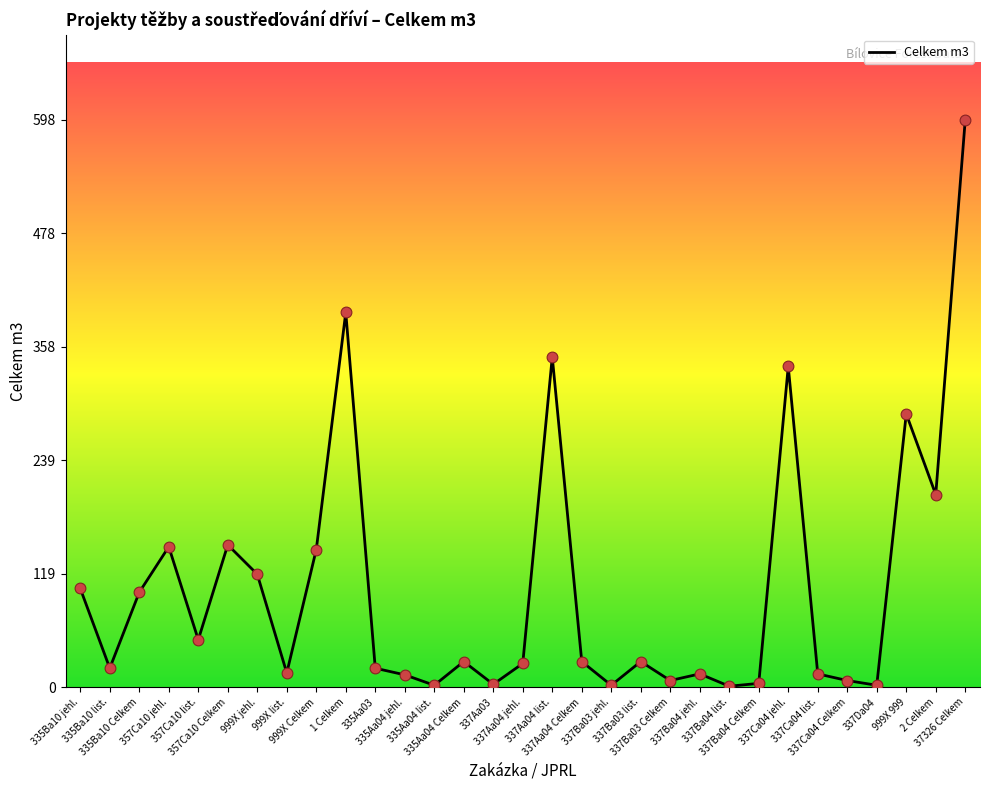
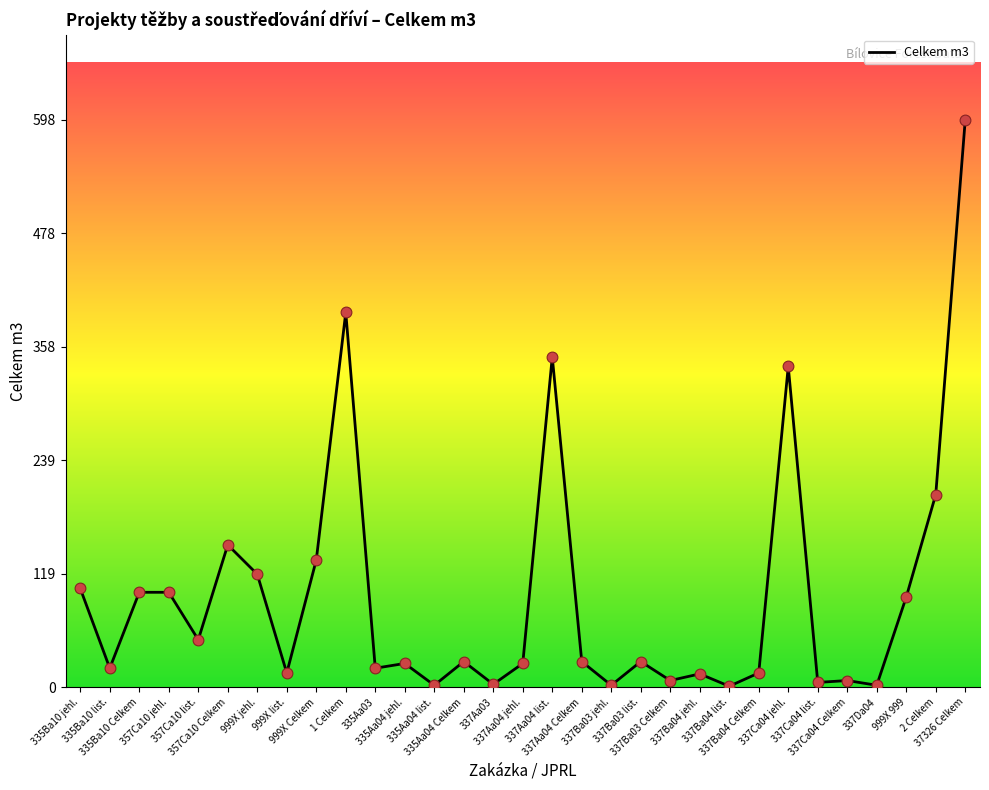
  {
    "335Ba10 jehl.": 100,
    "335Ba10 list.": 20,
    "335Ba10 Celkem": 100,
-   "357Ca10 jehl.": 150,
+   "357Ca10 jehl.": 100,
    "357Ca10 list.": 50,
    "357Ca10 Celkem": 150,
    "999X jehl.": 120,
    "999X list.": 20,
-   "999X Celkem": 150,
+   "999X Celkem": 130,
    "1 Celkem": 400,
    "335Aa03": 20,
-   "335Aa04 jehl.": 10,
+   "335Aa04 jehl.": 30,
    "335Aa04 list.": 0,
    "335Aa04 Celkem": 30,
    "337Aa03": 0,
    "337Aa04 jehl.": 30,
    "337Aa04 list.": 350,
    "337Aa04 Celkem": 30,
    "337Ba03 jehl.": 0,
    "337Ba03 list.": 30,
    "337Ba03 Celkem": 10,
    "337Ba04 jehl.": 10,
    "337Ba04 list.": 0,
-   "337Ba04 Celkem": 0,
+   "337Ba04 Celkem": 20,
    "337Ca04 jehl.": 340,
-   "337Ca04 list.": 14,
+   "337Ca04 list.": 5,
    "337Ca04 Celkem": 10,
    "337Da04": 0,
-   "999X 999": 290,
+   "999X 999": 100,
    "2 Celkem": 200,
    "37326 Celkem": 600
  }
